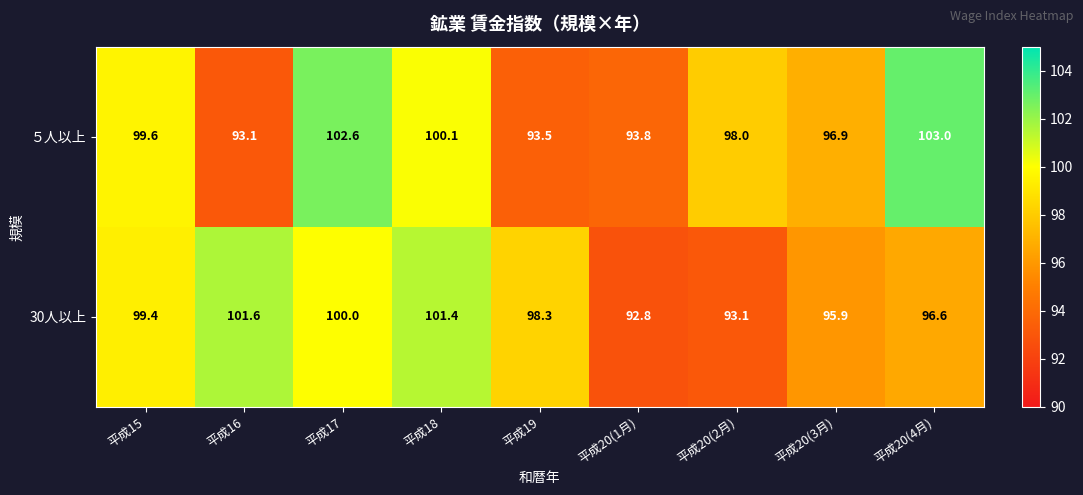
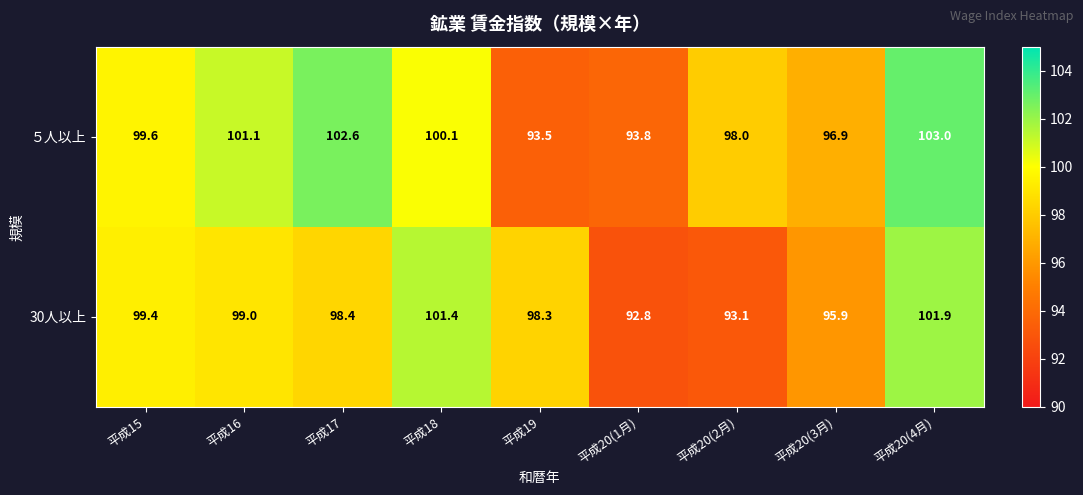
  {
    "５人以上": {
      "平成15": 99.6,
-     "平成16": 93.1,
+     "平成16": 101.1,
      "平成17": 102.6,
      "平成18": 100.1,
      "平成19": 93.5,
      "平成20(1月)": 93.8,
      "平成20(2月)": 98.0,
      "平成20(3月)": 96.9,
      "平成20(4月)": 103.0
    },
    "30人以上": {
      "平成15": 99.4,
-     "平成16": 101.6,
-     "平成17": 100.0,
+     "平成16": 99.0,
+     "平成17": 98.4,
      "平成18": 101.4,
      "平成19": 98.3,
      "平成20(1月)": 92.8,
      "平成20(2月)": 93.1,
      "平成20(3月)": 95.9,
-     "平成20(4月)": 96.6
+     "平成20(4月)": 101.9
    }
  }
